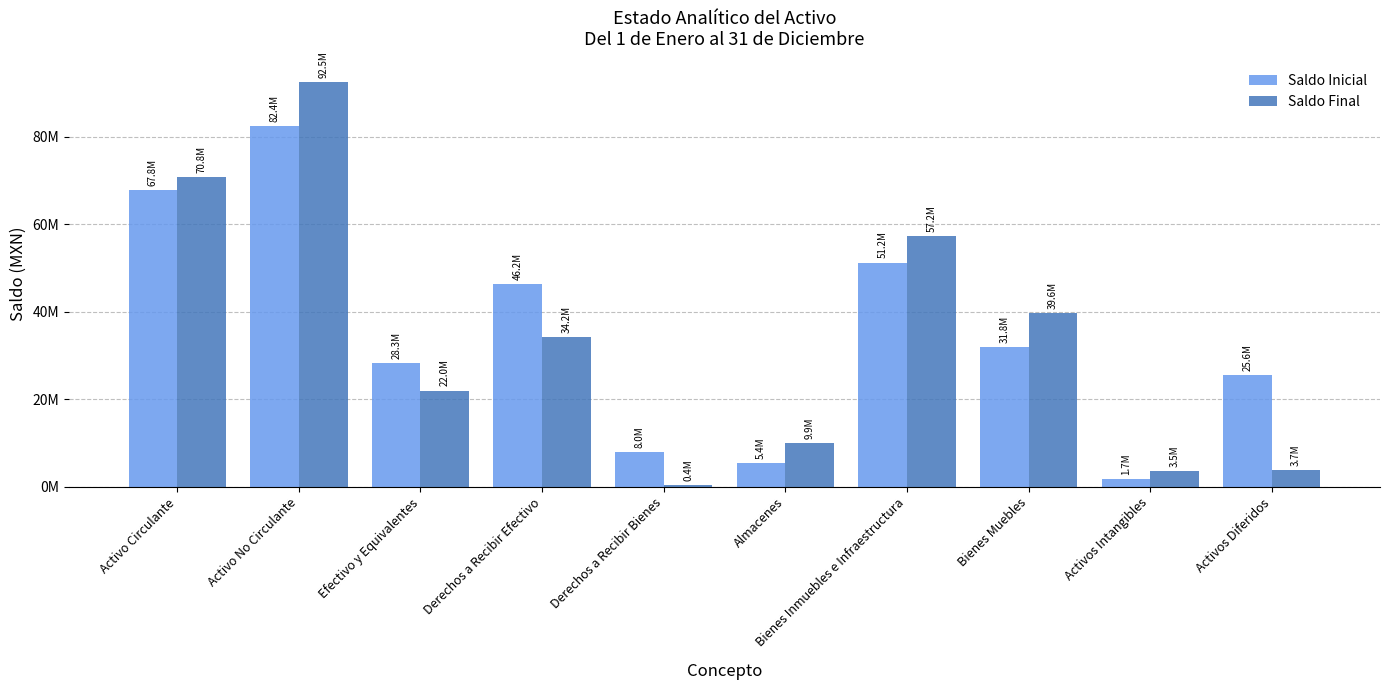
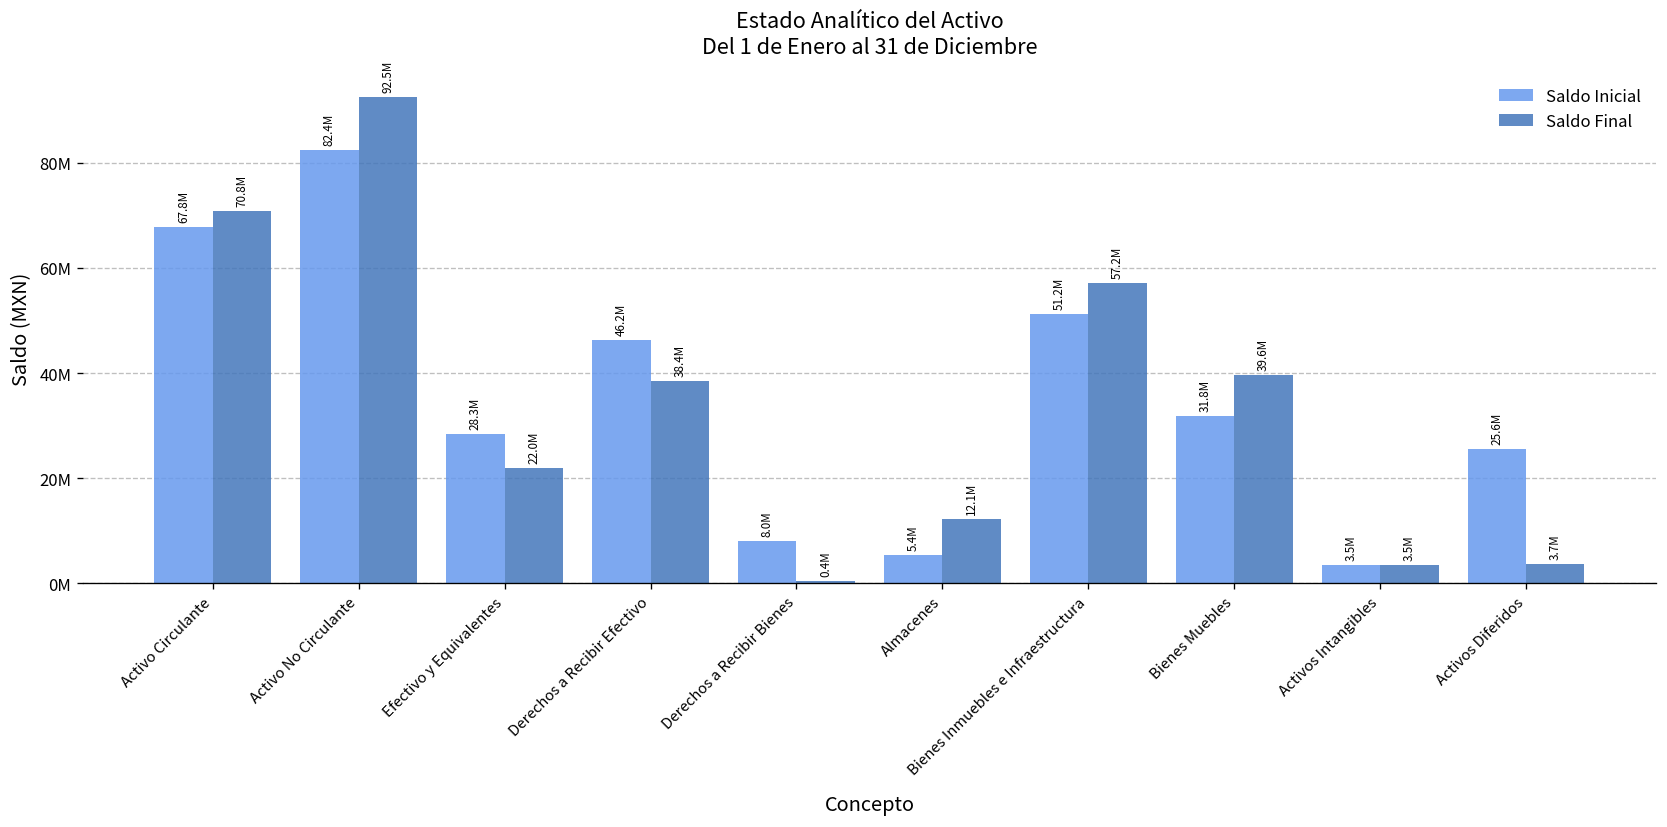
  {
    "Saldo Inicial": {
      "Activo Circulante": "67.8M",
      "Activo No Circulante": "82.4M",
      "Efectivo y Equivalentes": "28.3M",
      "Derechos a Recibir Efectivo": "46.2M",
      "Derechos a Recibir Bienes": "8.0M",
      "Almacenes": "5.4M",
      "Bienes Inmuebles e Infraestructura": "51.2M",
      "Bienes Muebles": "31.8M",
-     "Activos Intangibles": "1.7M",
+     "Activos Intangibles": "3.5M",
      "Activos Diferidos": "25.6M"
    },
    "Saldo Final": {
      "Activo Circulante": "70.8M",
      "Activo No Circulante": "92.5M",
      "Efectivo y Equivalentes": "22.0M",
-     "Derechos a Recibir Efectivo": "34.2M",
+     "Derechos a Recibir Efectivo": "38.4M",
      "Derechos a Recibir Bienes": "0.4M",
-     "Almacenes": "9.9M",
+     "Almacenes": "12.1M",
      "Bienes Inmuebles e Infraestructura": "57.2M",
      "Bienes Muebles": "39.6M",
      "Activos Intangibles": "3.5M",
      "Activos Diferidos": "3.7M"
    }
  }
